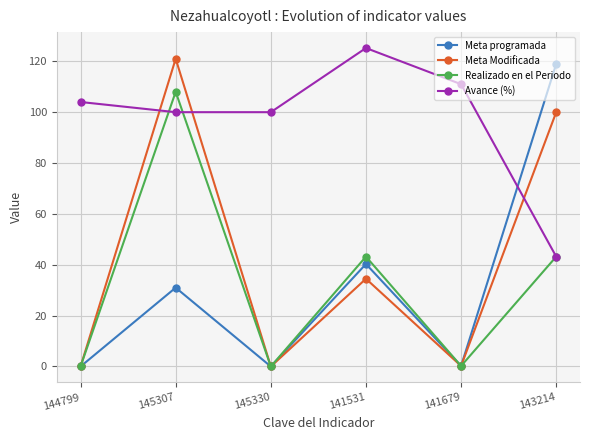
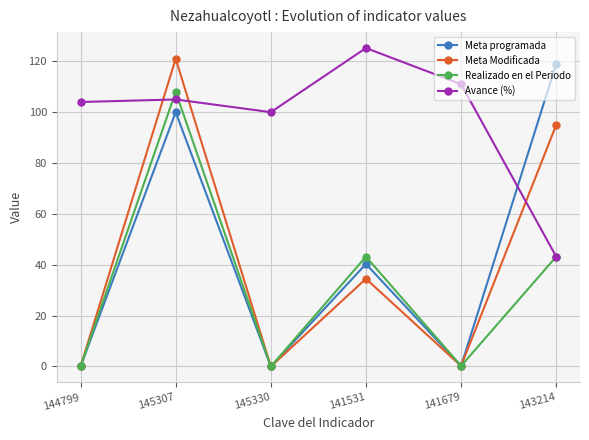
  {
    "Meta programada": {
-     "145307": 31,
+     "145307": 100,
      "141531": 40
    },
    "Meta Modificada": {
      "145307": 121,
      "141531": 35,
-     "143214": 100
+     "143214": 95
    },
    "Realizado en el Periodo": {
      "145307": 108,
      "141531": 43
    },
    "Avance (%)": {
      "144799": 104,
-     "145307": 100,
+     "145307": 105,
      "145330": 100,
      "141531": 125
    }
  }
